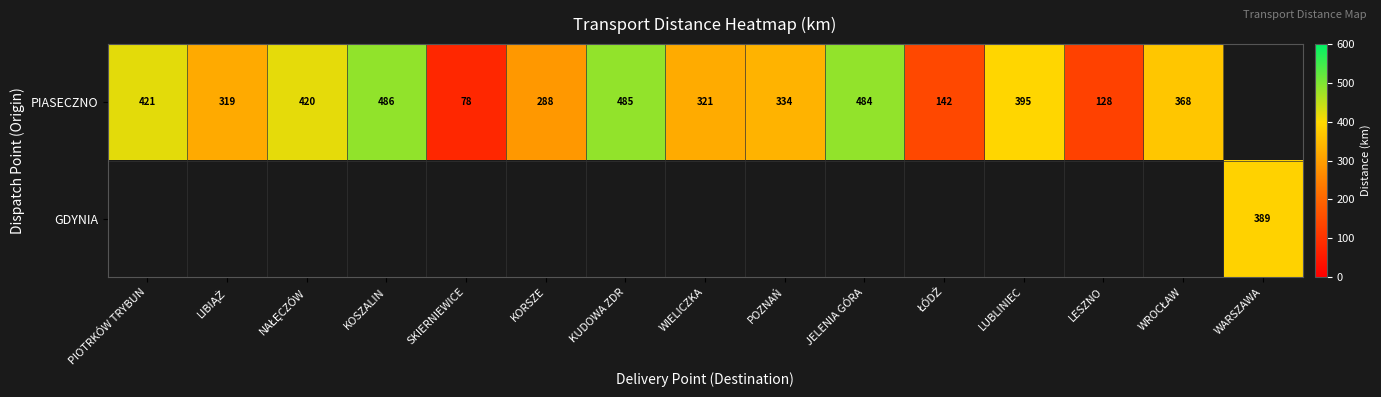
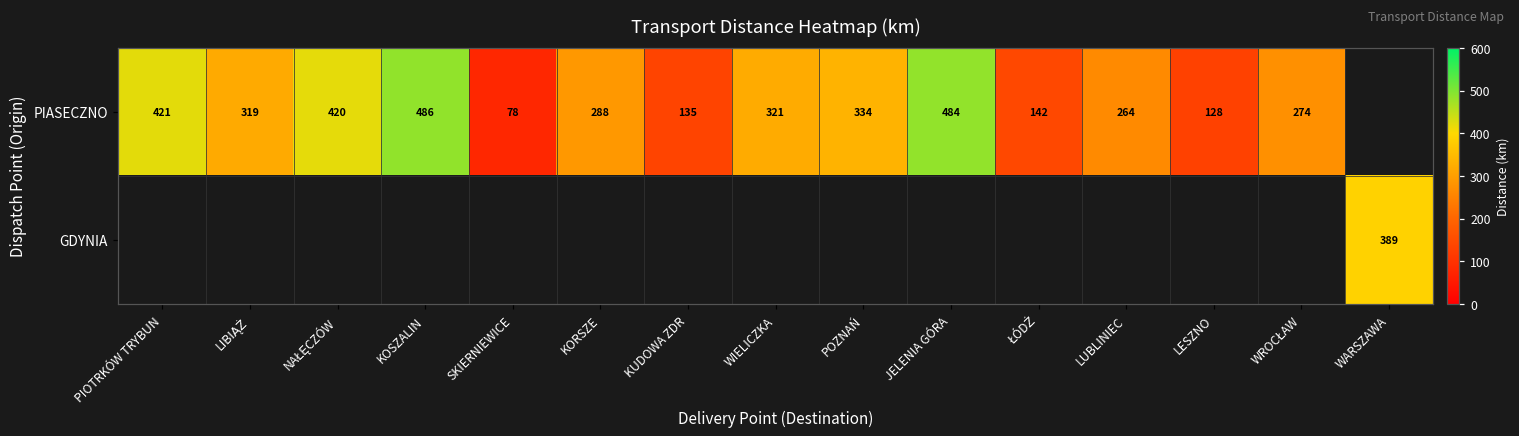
  {
    "PIASECZNO": {
      "PIOTRKÓW TRYBUN": 421,
      "LIBIĄŻ": 319,
      "NAŁĘCZÓW": 420,
      "KOSZALIN": 486,
      "SKIERNIEWICE": 78,
      "KORSZE": 288,
-     "KUDOWA ZDR": 485,
+     "KUDOWA ZDR": 135,
      "WIELICZKA": 321,
      "POZNAŃ": 334,
      "JELENIA GÓRA": 484,
      "ŁÓDŹ": 142,
-     "LUBLINIEC": 395,
+     "LUBLINIEC": 264,
      "LESZNO": 128,
-     "WROCŁAW": 368
+     "WROCŁAW": 274
    },
    "GDYNIA": {
      "WARSZAWA": 389
    }
  }
